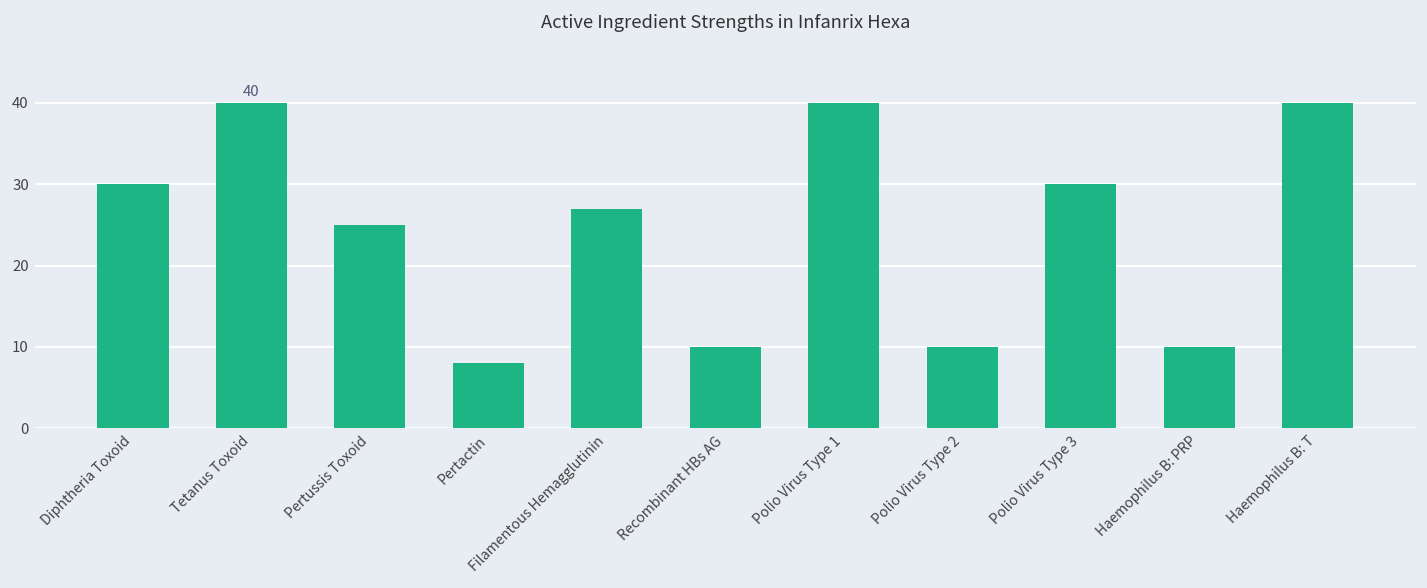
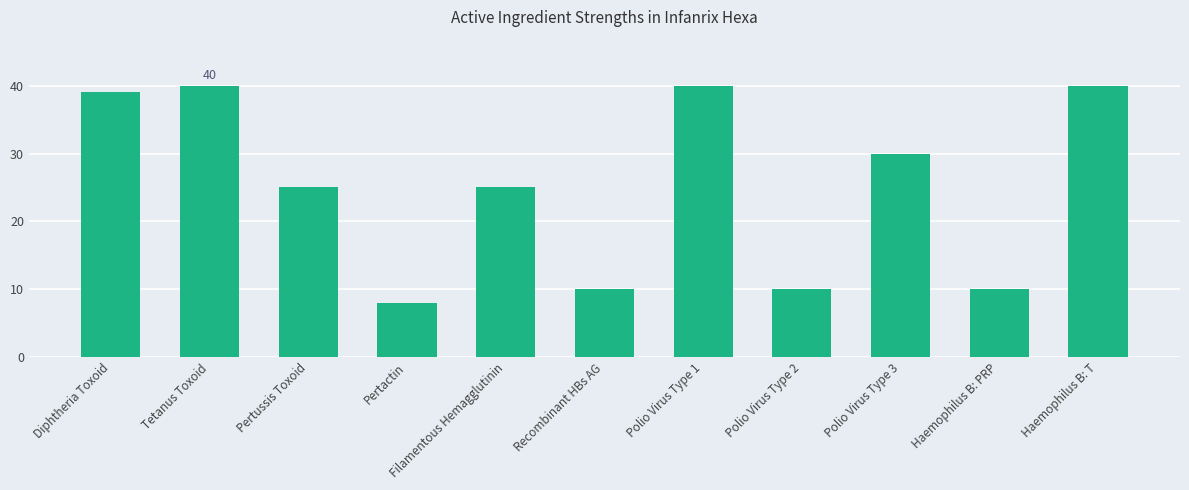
  {
-   "Diphtheria Toxoid": 30,
+   "Diphtheria Toxoid": 39,
    "Pertussis Toxoid": 25,
    "Pertactin": 8,
-   "Filamentous Hemagglutinin": 27,
+   "Filamentous Hemagglutinin": 25,
    "Recombinant HBs AG": 10,
    "Polio Virus Type 1": 40,
    "Polio Virus Type 2": 10,
    "Polio Virus Type 3": 30,
    "Haemophilus B: PRP": 10,
    "Haemophilus B: T": 40
  }
